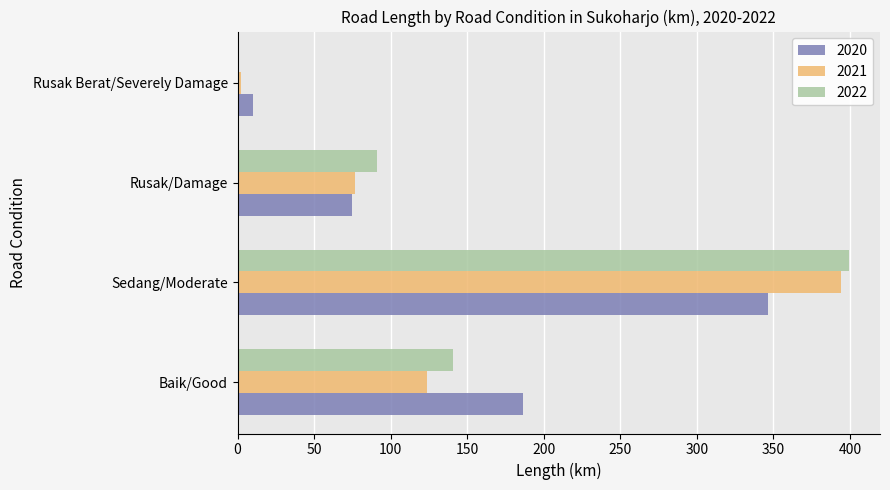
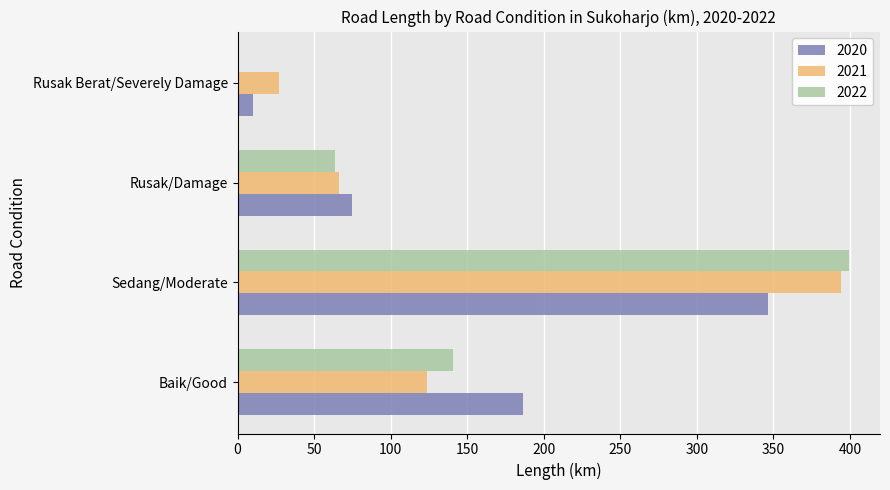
  {
    "2020": {
      "Rusak Berat/Severely Damage": 10,
      "Rusak/Damage": 75,
      "Sedang/Moderate": 347,
      "Baik/Good": 186
    },
    "2021": {
-     "Rusak Berat/Severely Damage": 2,
-     "Rusak/Damage": 77,
+     "Rusak Berat/Severely Damage": 27,
+     "Rusak/Damage": 66,
      "Sedang/Moderate": 394,
      "Baik/Good": 123
    },
    "2022": {
-     "Rusak/Damage": 91,
+     "Rusak/Damage": 64,
      "Sedang/Moderate": 400,
      "Baik/Good": 141
    }
  }
